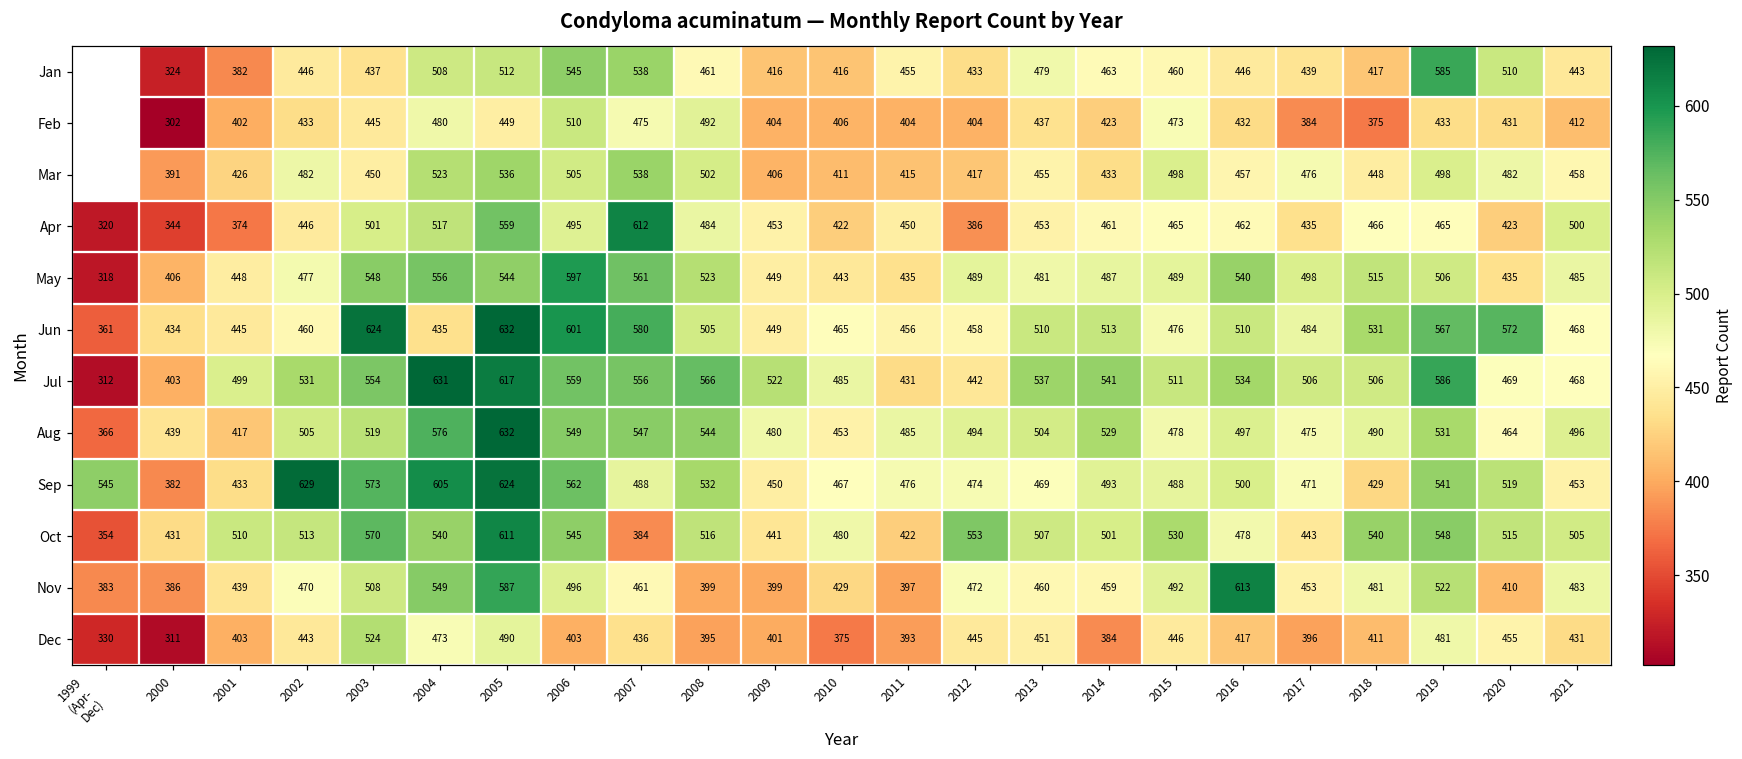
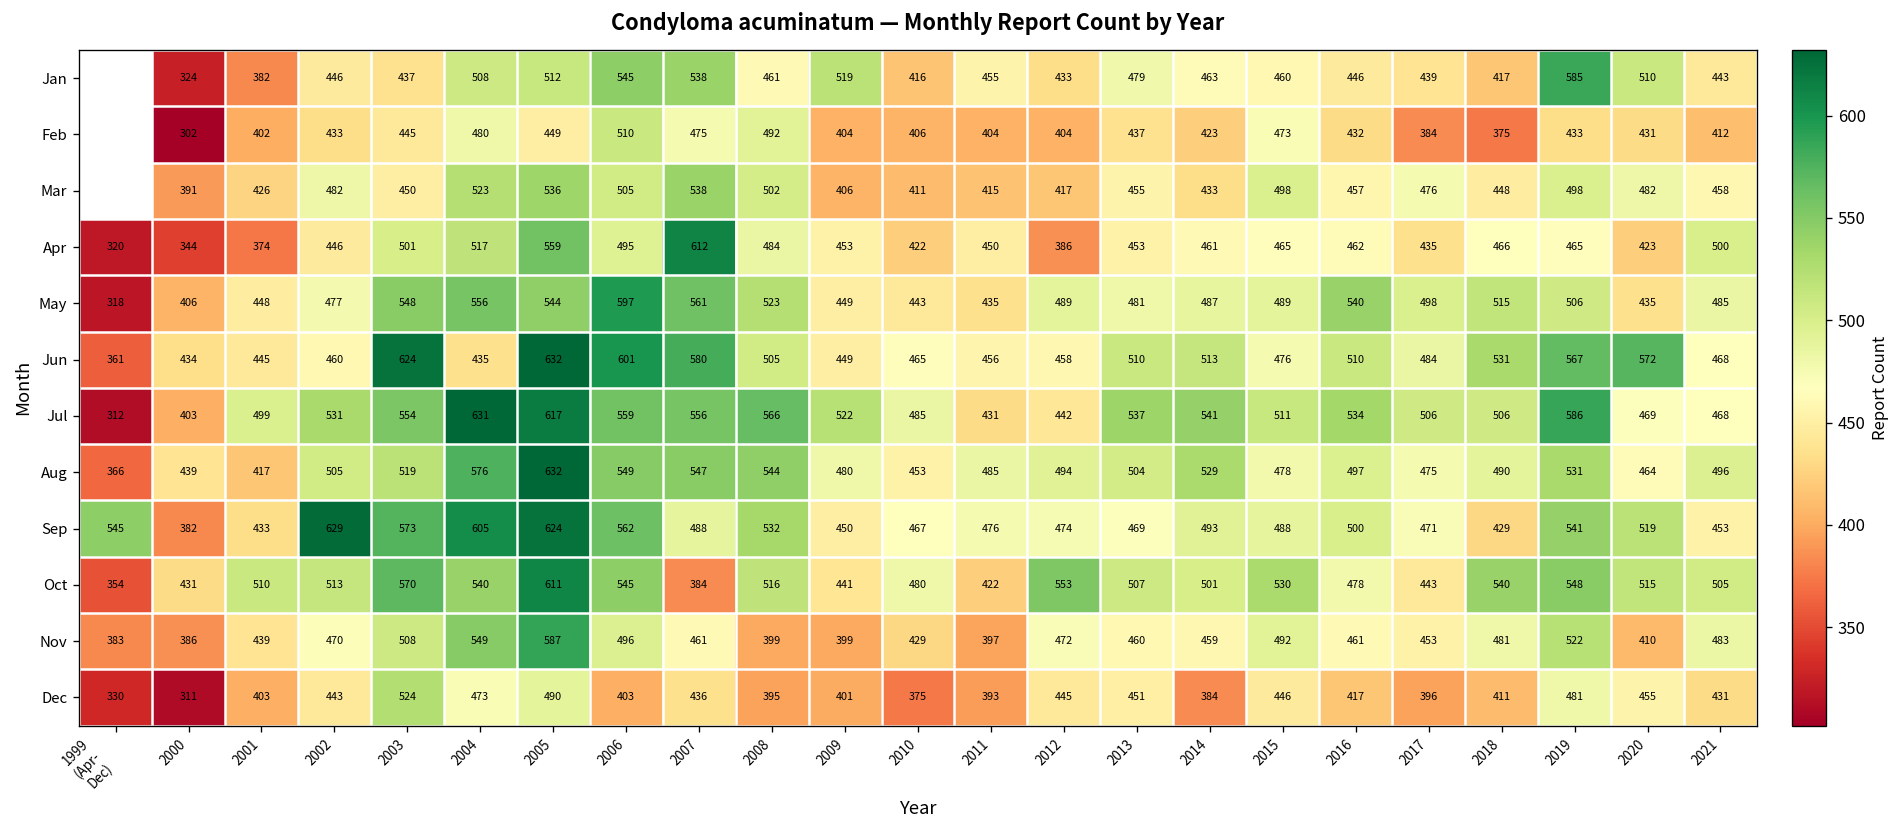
  {
    "Jan": {
      "2000": 324,
      "2001": 382,
      "2002": 446,
      "2003": 437,
      "2004": 508,
      "2005": 512,
      "2006": 545,
      "2007": 538,
      "2008": 461,
-     "2009": 416,
+     "2009": 519,
      "2010": 416,
      "2011": 455,
      "2012": 433,
      "2013": 479,
      "2014": 463,
      "2015": 460,
      "2016": 446,
      "2017": 439,
      "2018": 417,
      "2019": 585,
      "2020": 510,
      "2021": 443
    },
    "Nov": {
      "1999 (Apr- Dec)": 383,
      "2000": 386,
      "2001": 439,
      "2002": 470,
      "2003": 508,
      "2004": 549,
      "2005": 587,
      "2006": 496,
      "2007": 461,
      "2008": 399,
      "2009": 399,
      "2010": 429,
      "2011": 397,
      "2012": 472,
      "2013": 460,
      "2014": 459,
      "2015": 492,
-     "2016": 613,
+     "2016": 461,
      "2017": 453,
      "2018": 481,
      "2019": 522,
      "2020": 410,
      "2021": 483
    }
  }
